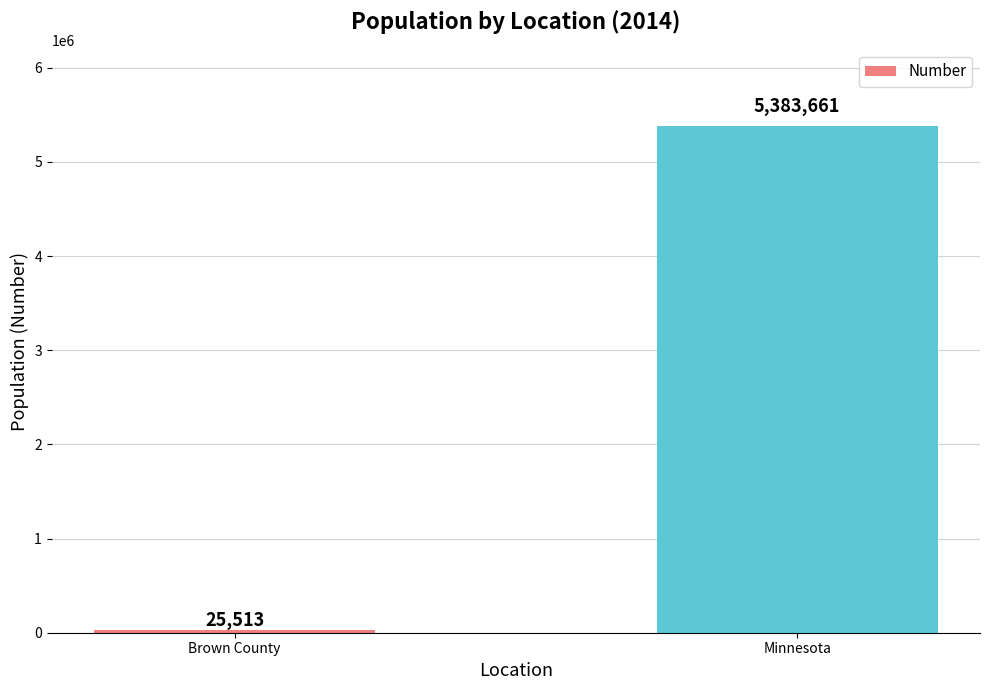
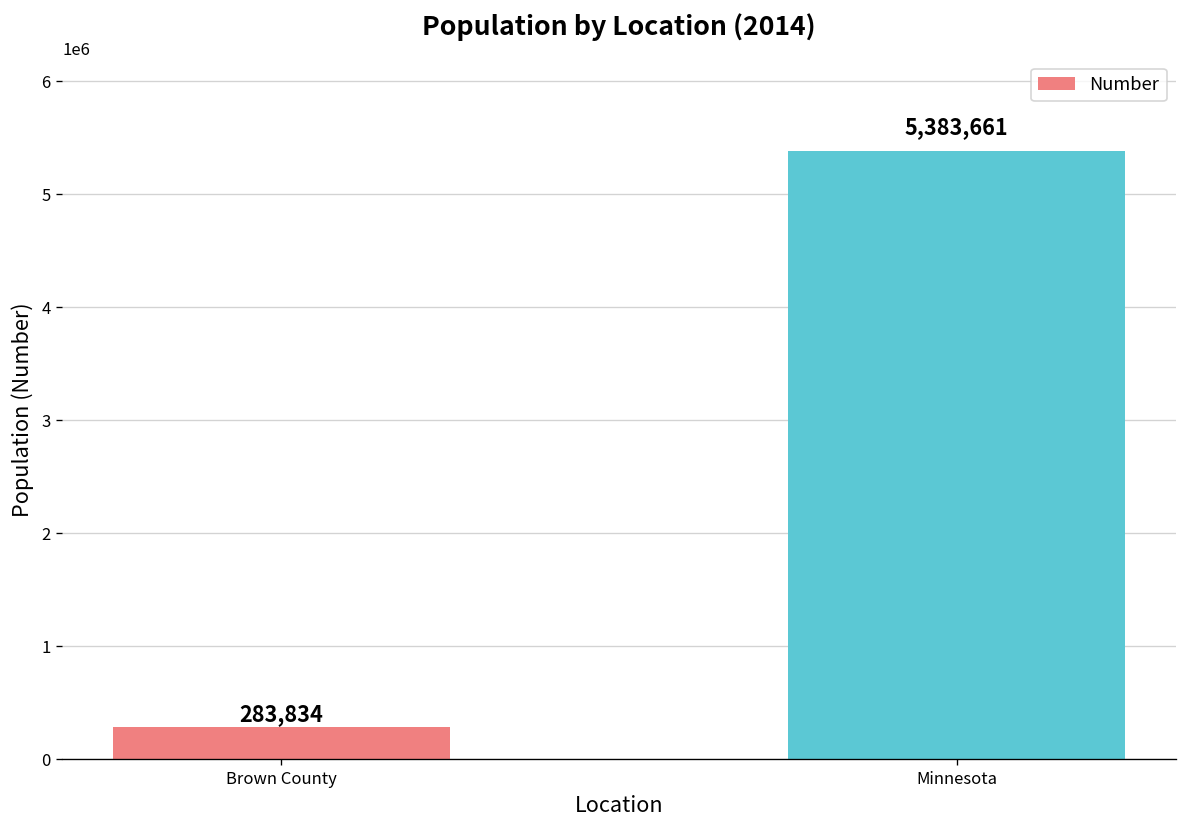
  {
-   "Brown County": "25,513",
+   "Brown County": "283,834",
    "Minnesota": "5,383,661"
  }
